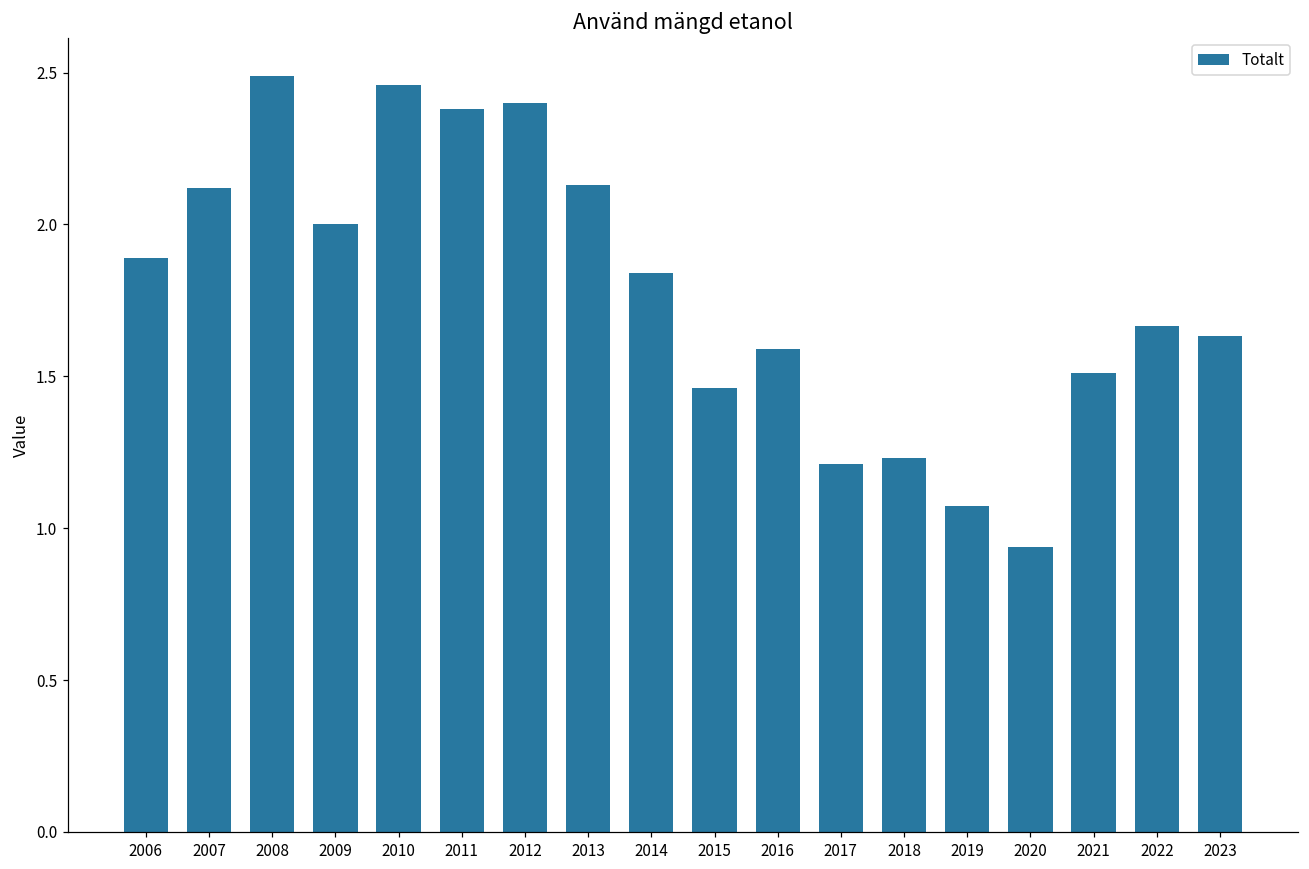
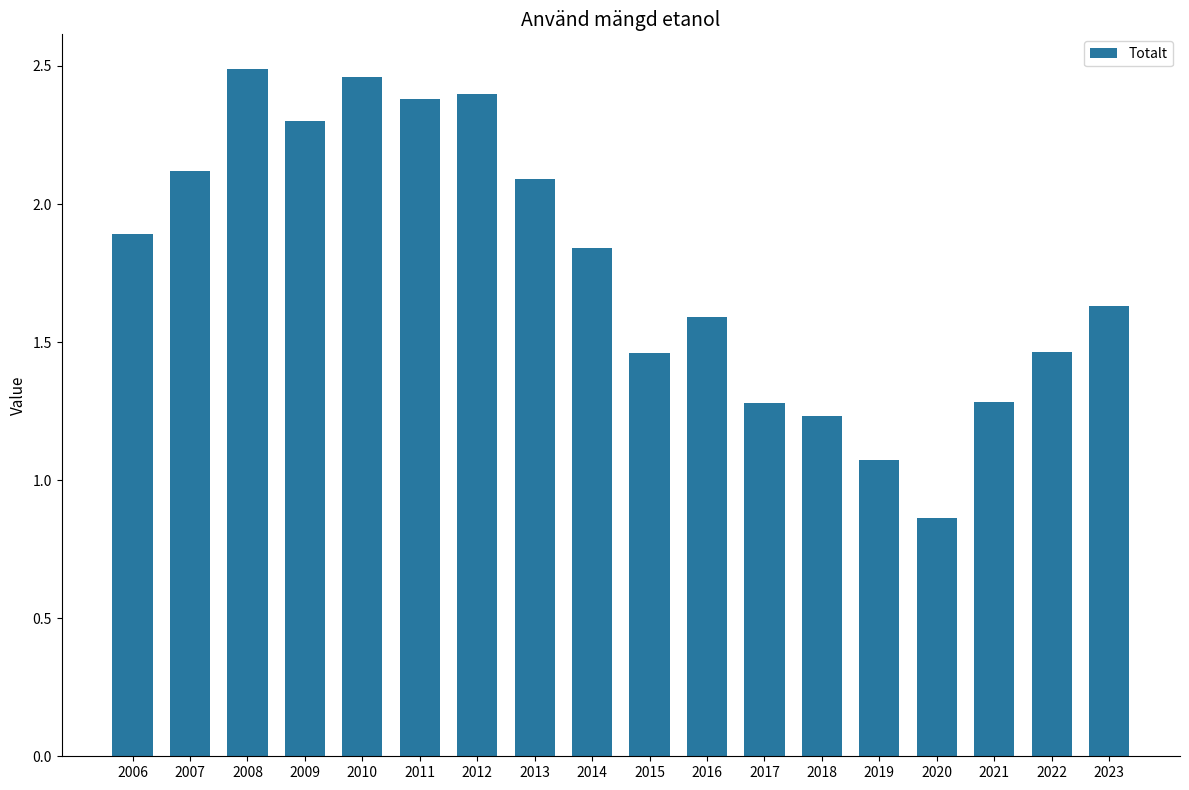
  {
    "2006": 1.89,
    "2007": 2.12,
    "2008": 2.49,
-   "2009": 2.0,
+   "2009": 2.3,
    "2010": 2.46,
    "2011": 2.38,
    "2012": 2.40,
-   "2013": 2.13,
+   "2013": 2.09,
    "2014": 1.84,
    "2015": 1.46,
    "2016": 1.59,
-   "2017": 1.21,
+   "2017": 1.28,
    "2018": 1.23,
    "2019": 1.07,
-   "2020": 0.94,
-   "2021": 1.51,
-   "2022": 1.67,
+   "2020": 0.86,
+   "2021": 1.28,
+   "2022": 1.47,
    "2023": 1.63
  }
